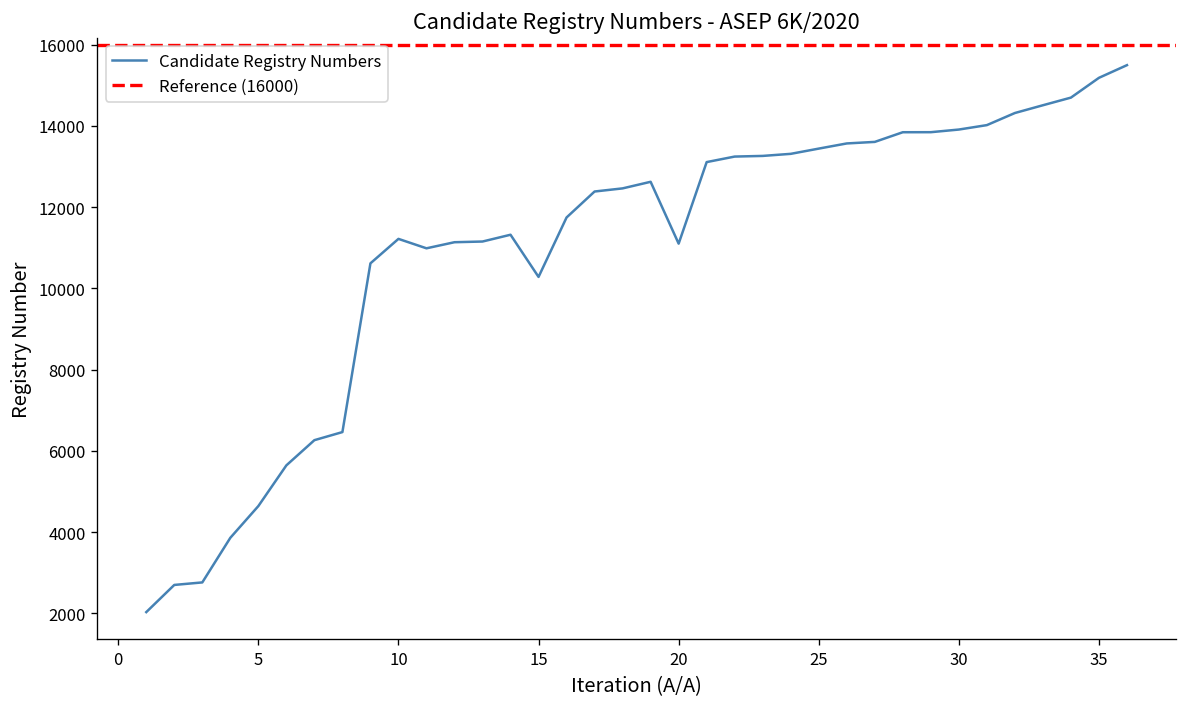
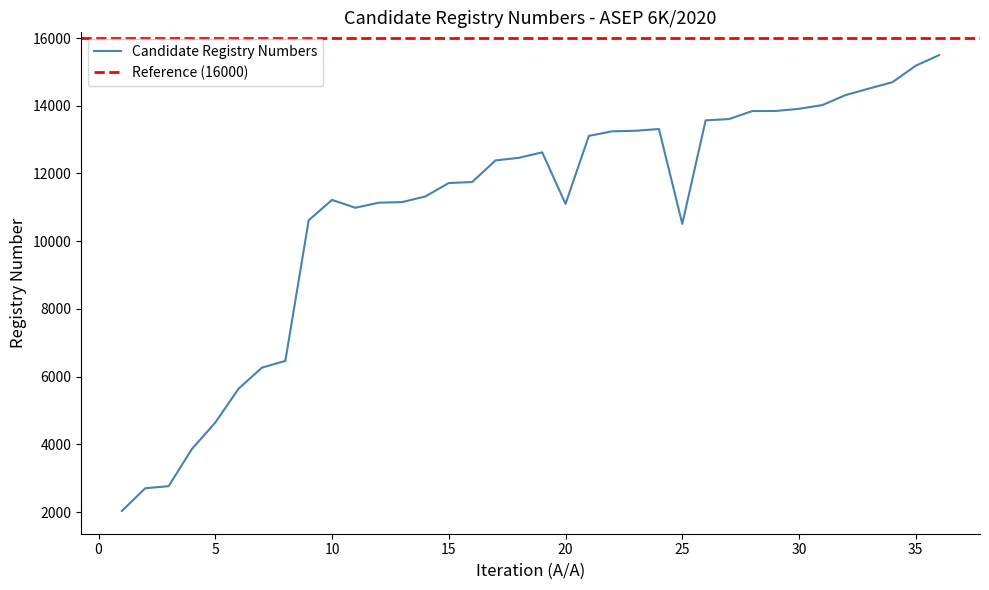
  {
    "5": 4600,
    "10": 11200,
-   "15": 10300,
+   "15": 11700,
    "20": 11100,
-   "25": 13400,
+   "25": 10500,
    "30": 13900,
    "35": 15200
  }
